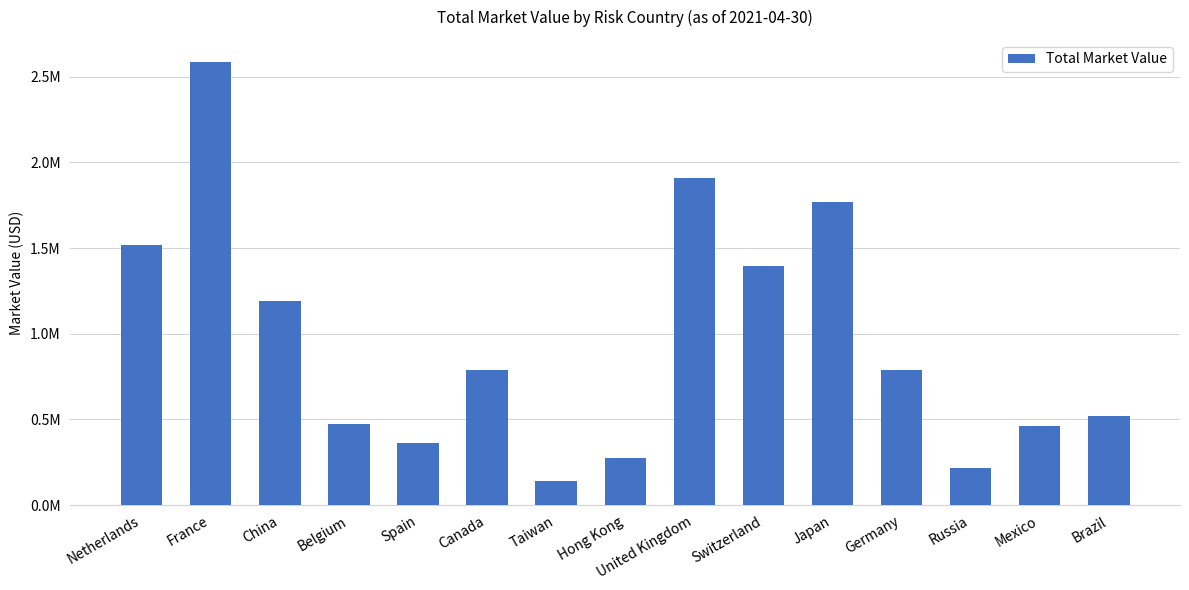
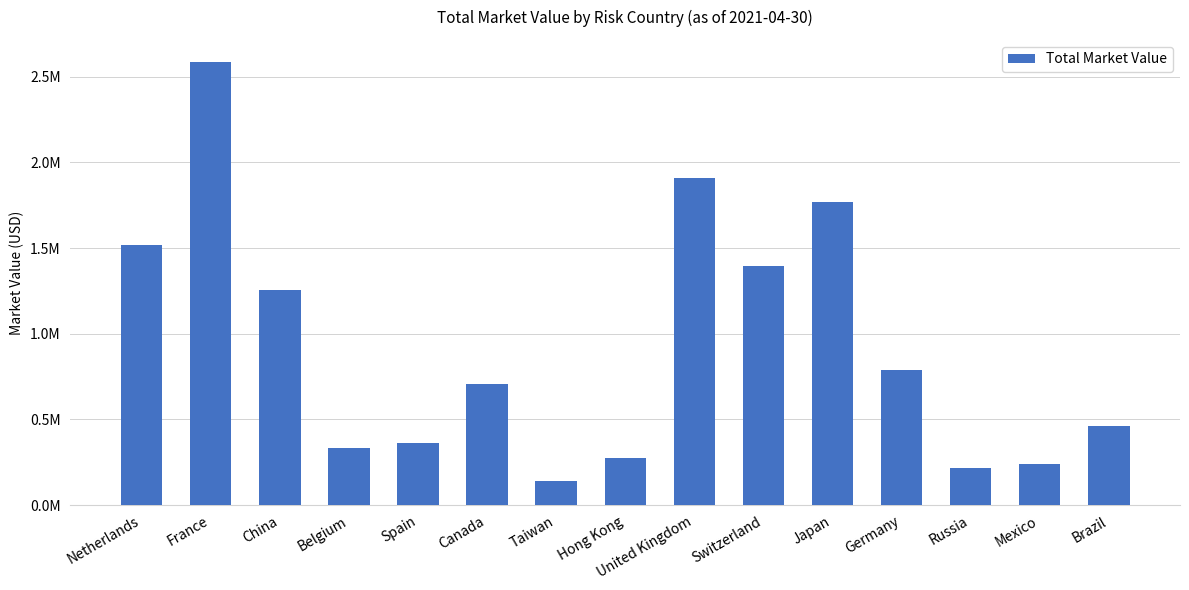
  {
    "Netherlands": 1520000,
    "France": 2590000,
-   "China": 1190000,
-   "Belgium": 470000,
+   "China": 1250000,
+   "Belgium": 330000,
    "Spain": 360000,
-   "Canada": 790000,
+   "Canada": 710000,
    "Taiwan": 140000,
    "Hong Kong": 270000,
    "United Kingdom": 1910000,
    "Switzerland": 1390000,
    "Japan": 1770000,
    "Germany": 790000,
    "Russia": 220000,
-   "Mexico": 460000,
-   "Brazil": 520000
+   "Mexico": 240000,
+   "Brazil": 460000
  }
